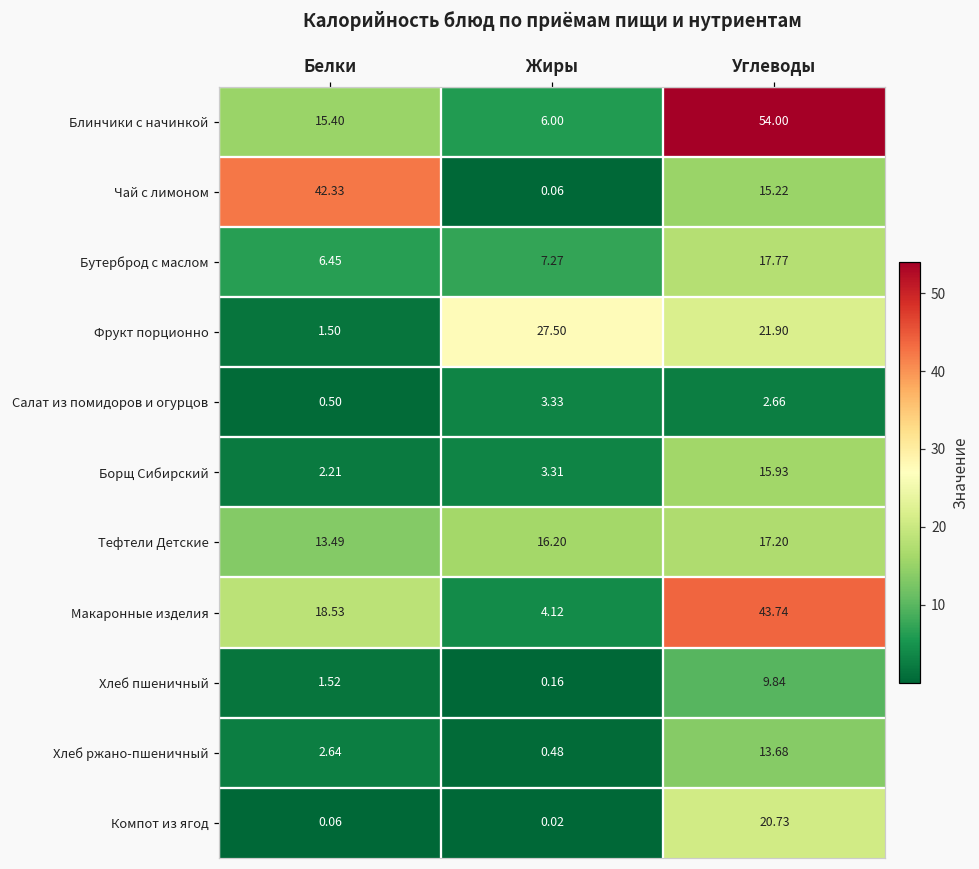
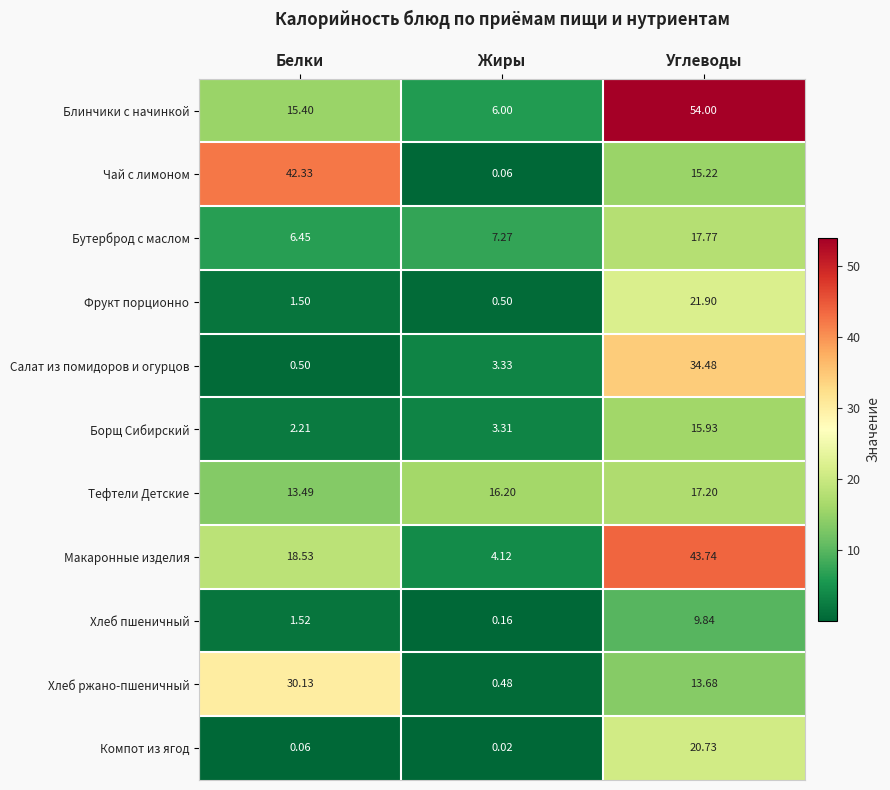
  {
    "Блинчики с начинкой": {
      "Белки": 15.40,
      "Жиры": 6.00,
      "Углеводы": 54.00
    },
    "Чай с лимоном": {
      "Белки": 42.33,
      "Жиры": 0.06,
      "Углеводы": 15.22
    },
    "Бутерброд с маслом": {
      "Белки": 6.45,
      "Жиры": 7.27,
      "Углеводы": 17.77
    },
    "Фрукт порционно": {
      "Белки": 1.50,
-     "Жиры": 27.50,
+     "Жиры": 0.50,
      "Углеводы": 21.90
    },
    "Салат из помидоров и огурцов": {
      "Белки": 0.50,
      "Жиры": 3.33,
-     "Углеводы": 2.66
+     "Углеводы": 34.48
    },
    "Борщ Сибирский": {
      "Белки": 2.21,
      "Жиры": 3.31,
      "Углеводы": 15.93
    },
    "Тефтели Детские": {
      "Белки": 13.49,
      "Жиры": 16.20,
      "Углеводы": 17.20
    },
    "Макаронные изделия": {
      "Белки": 18.53,
      "Жиры": 4.12,
      "Углеводы": 43.74
    },
    "Хлеб пшеничный": {
      "Белки": 1.52,
      "Жиры": 0.16,
      "Углеводы": 9.84
    },
    "Хлеб ржано-пшеничный": {
-     "Белки": 2.64,
+     "Белки": 30.13,
      "Жиры": 0.48,
      "Углеводы": 13.68
    },
    "Компот из ягод": {
      "Белки": 0.06,
      "Жиры": 0.02,
      "Углеводы": 20.73
    }
  }
